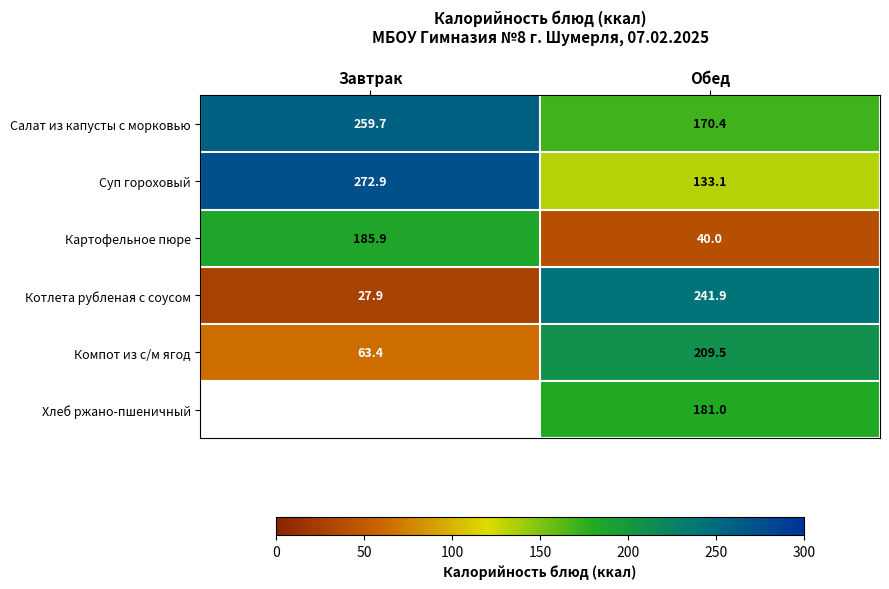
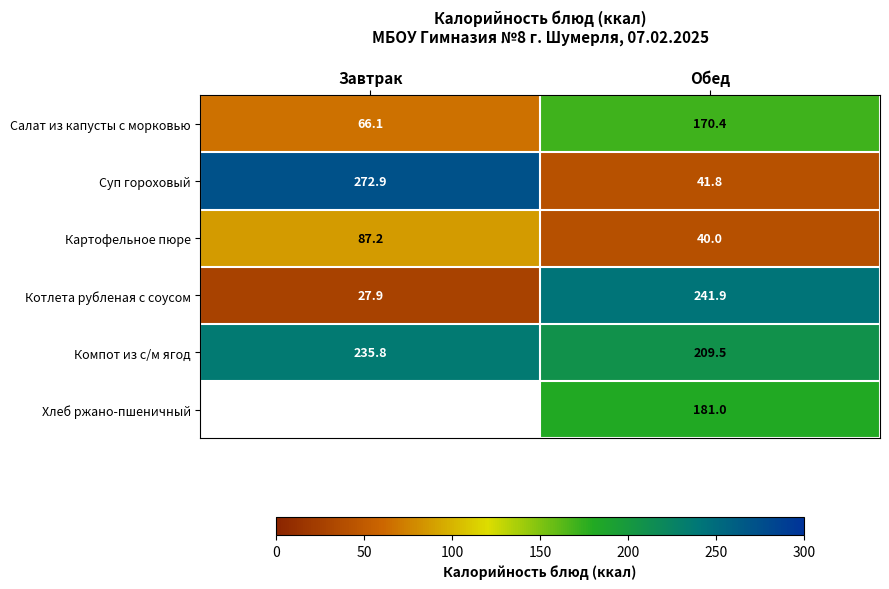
  {
    "Салат из капусты с морковью": {
-     "Завтрак": 259.7,
+     "Завтрак": 66.1,
      "Обед": 170.4
    },
    "Суп гороховый": {
      "Завтрак": 272.9,
-     "Обед": 133.1
+     "Обед": 41.8
    },
    "Картофельное пюре": {
-     "Завтрак": 185.9,
+     "Завтрак": 87.2,
      "Обед": 40.0
    },
    "Котлета рубленая с соусом": {
      "Завтрак": 27.9,
      "Обед": 241.9
    },
    "Компот из с/м ягод": {
-     "Завтрак": 63.4,
+     "Завтрак": 235.8,
      "Обед": 209.5
    },
    "Хлеб ржано-пшеничный": {
      "Обед": 181.0
    }
  }
